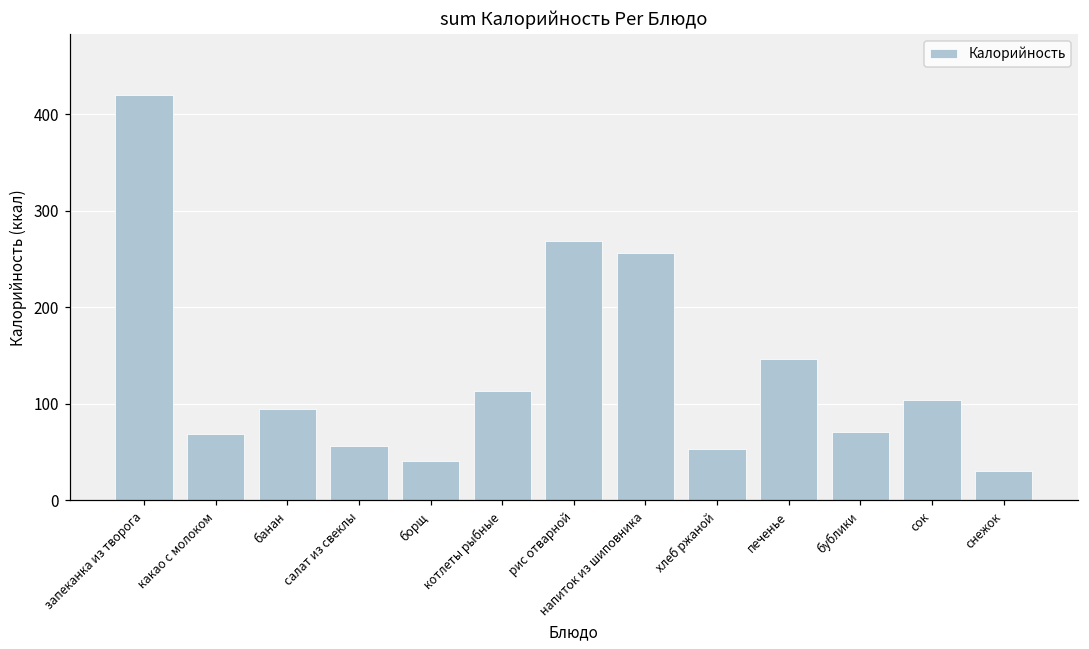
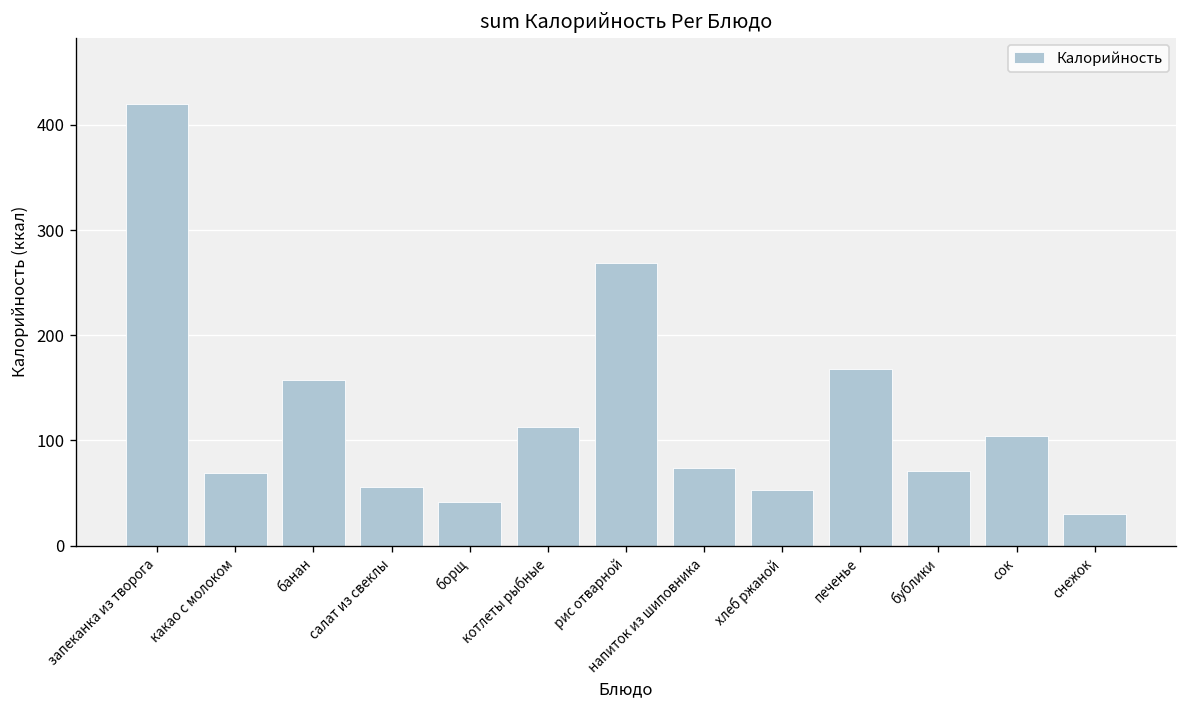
  {
    "запеканка из творога": 420,
    "какао с молоком": 70,
-   "банан": 90,
+   "банан": 160,
    "салат из свеклы": 60,
    "борщ": 40,
    "котлеты рыбные": 110,
    "рис отварной": 270,
-   "напиток из шиповника": 260,
+   "напиток из шиповника": 70,
    "хлеб ржаной": 50,
-   "печенье": 150,
+   "печенье": 170,
    "бублики": 70,
    "сок": 100,
    "снежок": 30
  }
